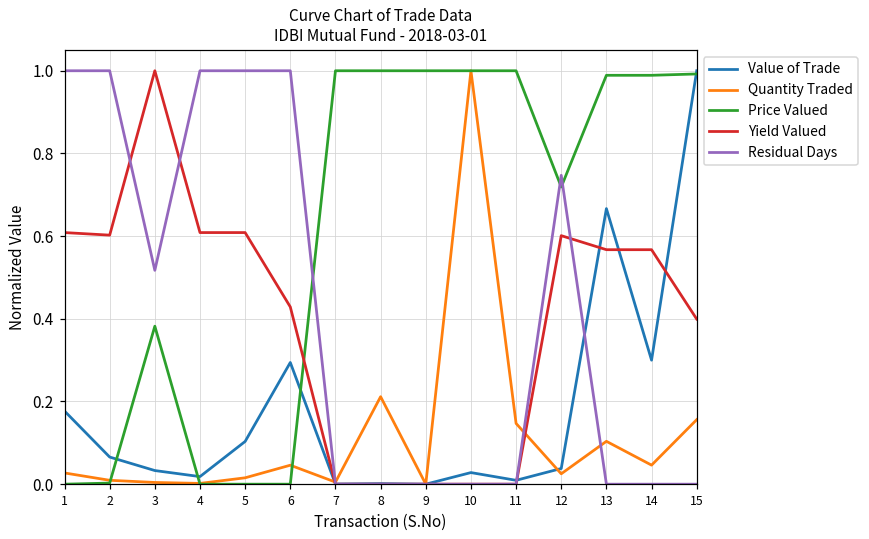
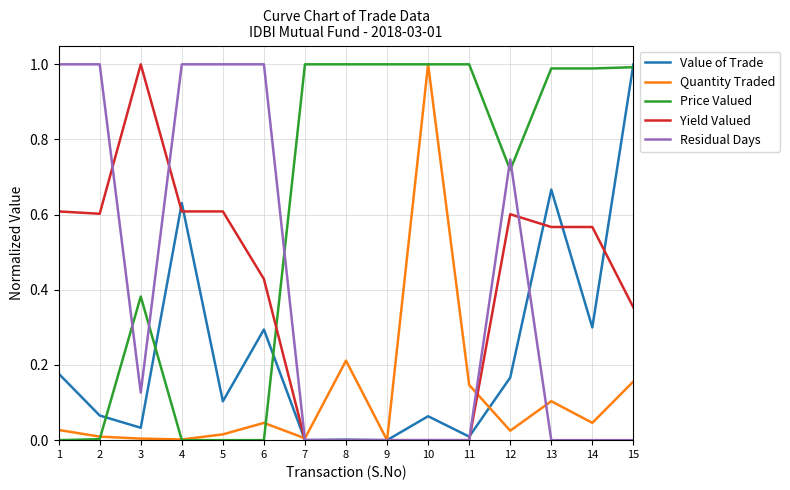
  {
    "Value of Trade": {
      "1": 0.18,
      "2": 0.07,
      "3": 0.03,
-     "4": 0.02,
+     "4": 0.63,
      "5": 0.10,
      "6": 0.29,
-     "10": 0.03,
+     "10": 0.06,
      "11": 0.01,
-     "12": 0.04,
+     "12": 0.17,
      "13": 0.67,
      "14": 0.30,
      "15": 1.00
    },
    "Quantity Traded": {
      "1": 0.03,
      "2": 0.01,
      "3": 0.00,
      "5": 0.02,
      "6": 0.05,
      "8": 0.21,
      "11": 0.15,
      "12": 0.03,
      "13": 0.10,
      "14": 0.05,
      "15": 0.16
    },
    "Price Valued": {
      "1": 0.00,
      "2": 0.00,
      "3": 0.38,
      "5": 0.00,
      "6": 0.00,
      "7": 1.00,
      "8": 1.00,
      "9": 1.00,
      "11": 1.00,
      "12": 0.72,
      "13": 0.99,
      "14": 0.99,
      "15": 0.99
    },
    "Yield Valued": {
      "1": 0.61,
      "2": 0.60,
      "3": 1.00,
      "4": 0.61,
      "5": 0.61,
      "6": 0.43,
      "12": 0.60,
      "13": 0.57,
      "14": 0.57,
-     "15": 0.40
+     "15": 0.35
    },
    "Residual Days": {
      "1": 1.00,
      "2": 1.00,
-     "3": 0.52,
+     "3": 0.13,
      "4": 1.00,
      "5": 1.00,
      "6": 1.00,
      "12": 0.75,
      "13": 0.00,
      "14": 0.00,
      "15": 0.00
    }
  }
